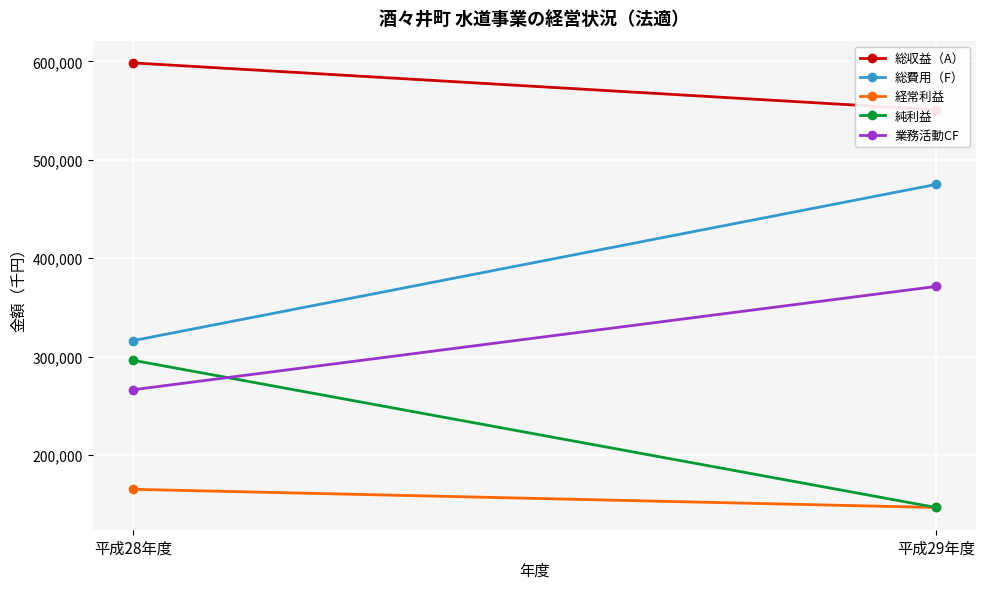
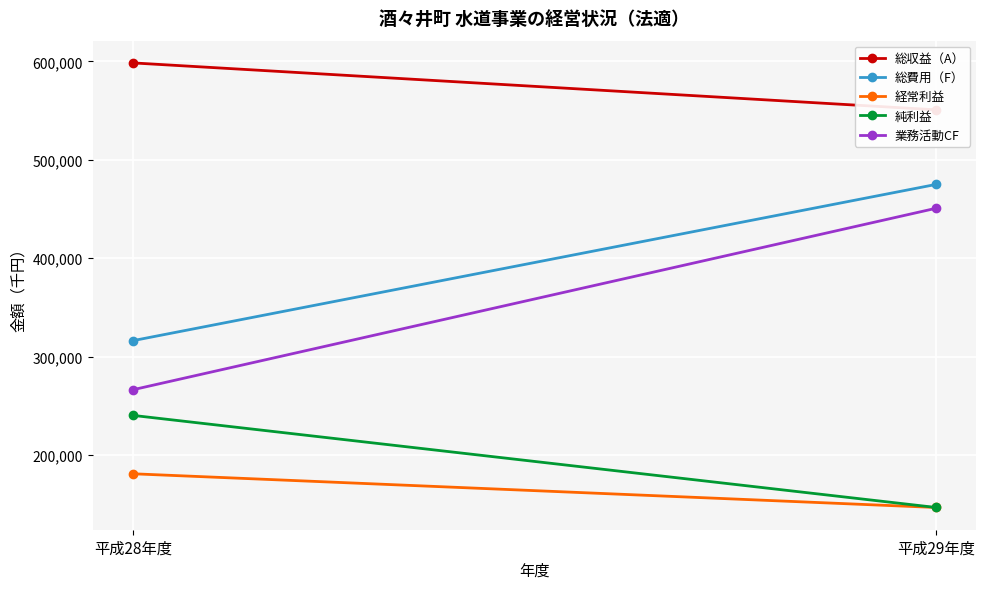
  {
    "総収益（A）": {
      "平成28年度": "600,000"
    },
    "総費用（F）": {
      "平成28年度": "320,000",
      "平成29年度": "480,000"
    },
    "経常利益": {
-     "平成28年度": "170,000"
+     "平成28年度": "180,000"
    },
    "純利益": {
-     "平成28年度": "300,000"
+     "平成28年度": "240,000"
    },
    "業務活動CF": {
      "平成28年度": "270,000",
-     "平成29年度": "370,000"
+     "平成29年度": "450,000"
    }
  }
